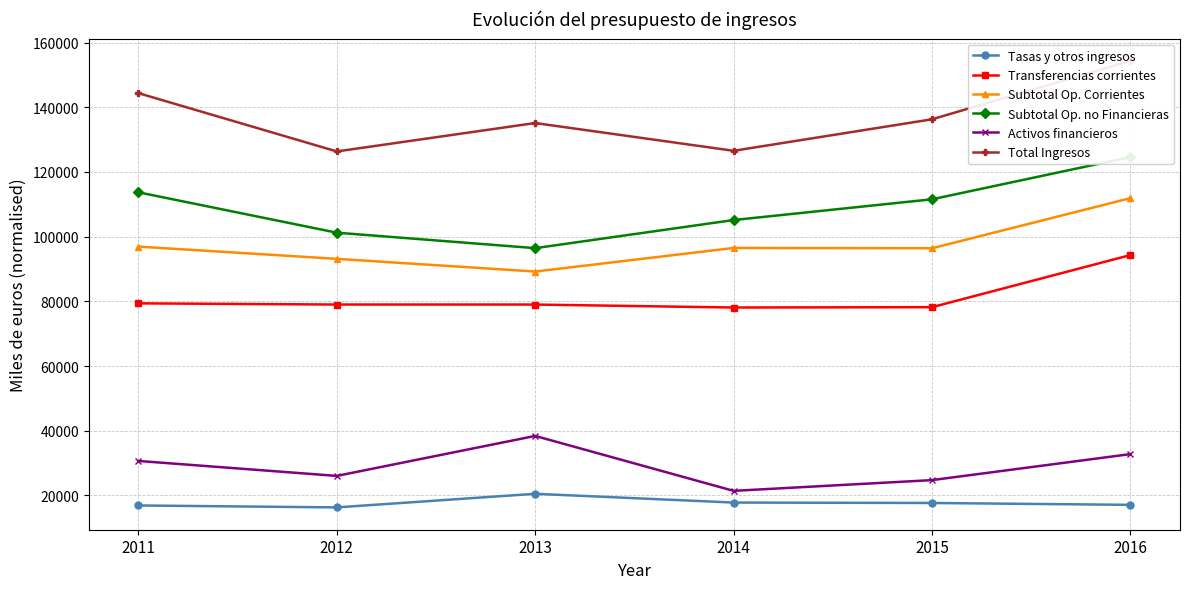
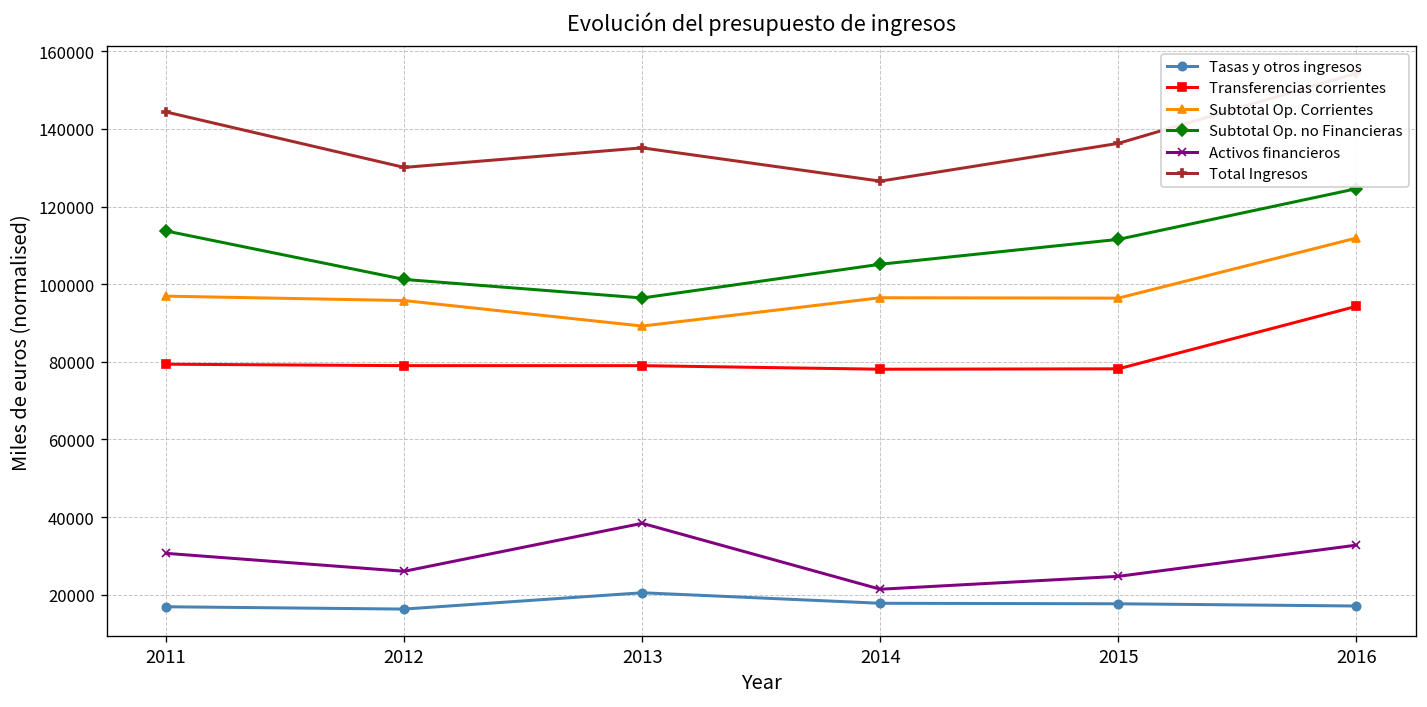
  {
    "Tasas y otros ingresos": {
      "2011": 17000,
      "2012": 16000,
      "2013": 21000,
      "2014": 18000,
      "2015": 18000,
      "2016": 17000
    },
    "Transferencias corrientes": {
      "2011": 79000,
      "2012": 79000,
      "2013": 79000,
      "2014": 78000,
      "2015": 78000,
      "2016": 94000
    },
    "Subtotal Op. Corrientes": {
      "2011": 97000,
-     "2012": 93000,
+     "2012": 96000,
      "2013": 89000,
      "2014": 97000,
      "2015": 96000,
      "2016": 112000
    },
    "Subtotal Op. no Financieras": {
      "2011": 114000,
      "2012": 101000,
      "2013": 96000,
      "2014": 105000,
      "2015": 112000
    },
    "Activos financieros": {
      "2011": 31000,
      "2012": 26000,
      "2013": 38000,
      "2014": 21000,
      "2015": 25000,
      "2016": 33000
    },
    "Total Ingresos": {
      "2011": 144000,
-     "2012": 126000,
+     "2012": 130000,
      "2013": 135000,
      "2014": 127000,
      "2015": 136000
    }
  }
